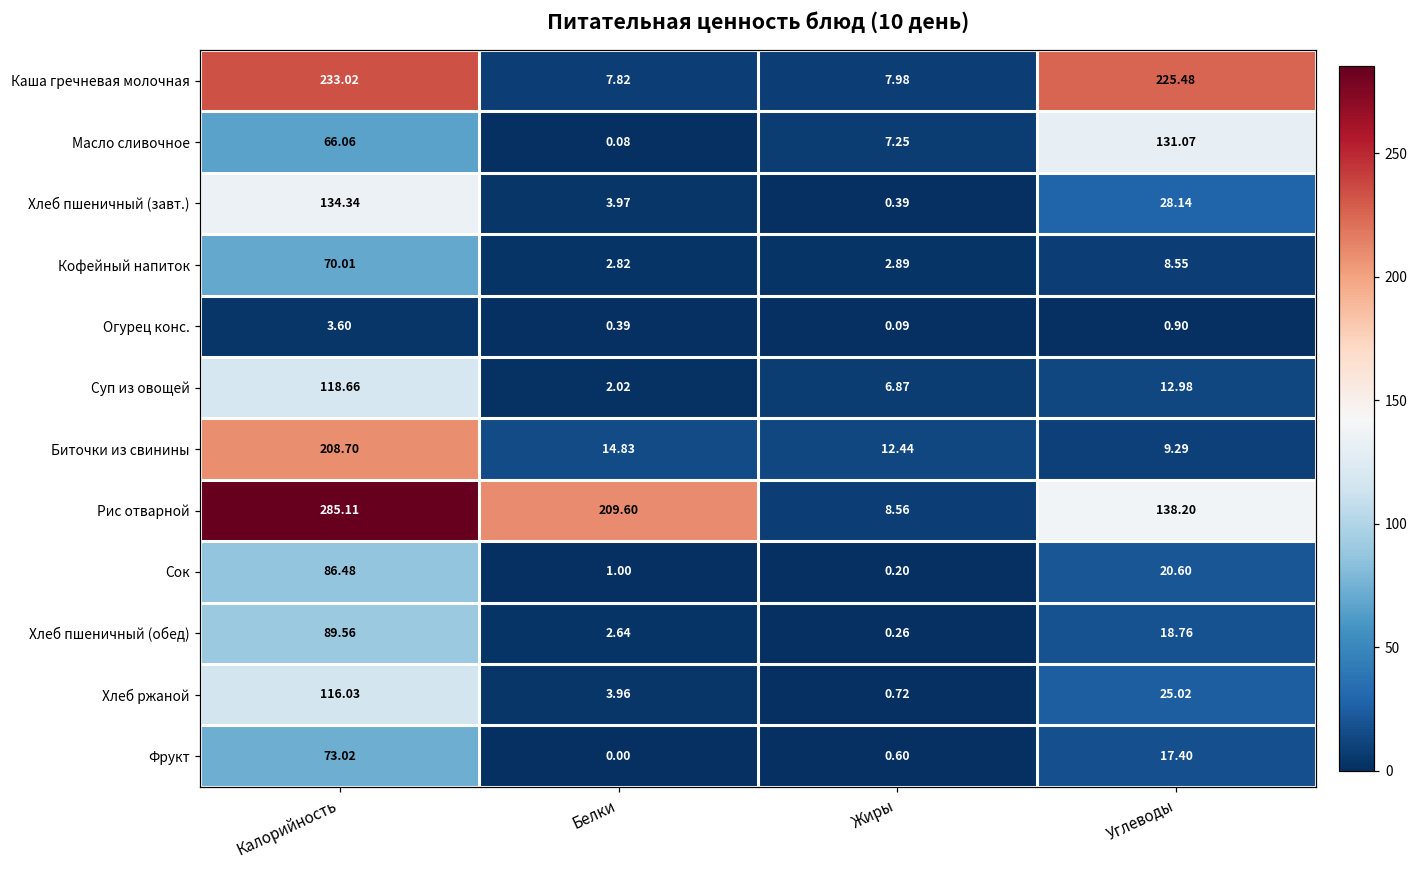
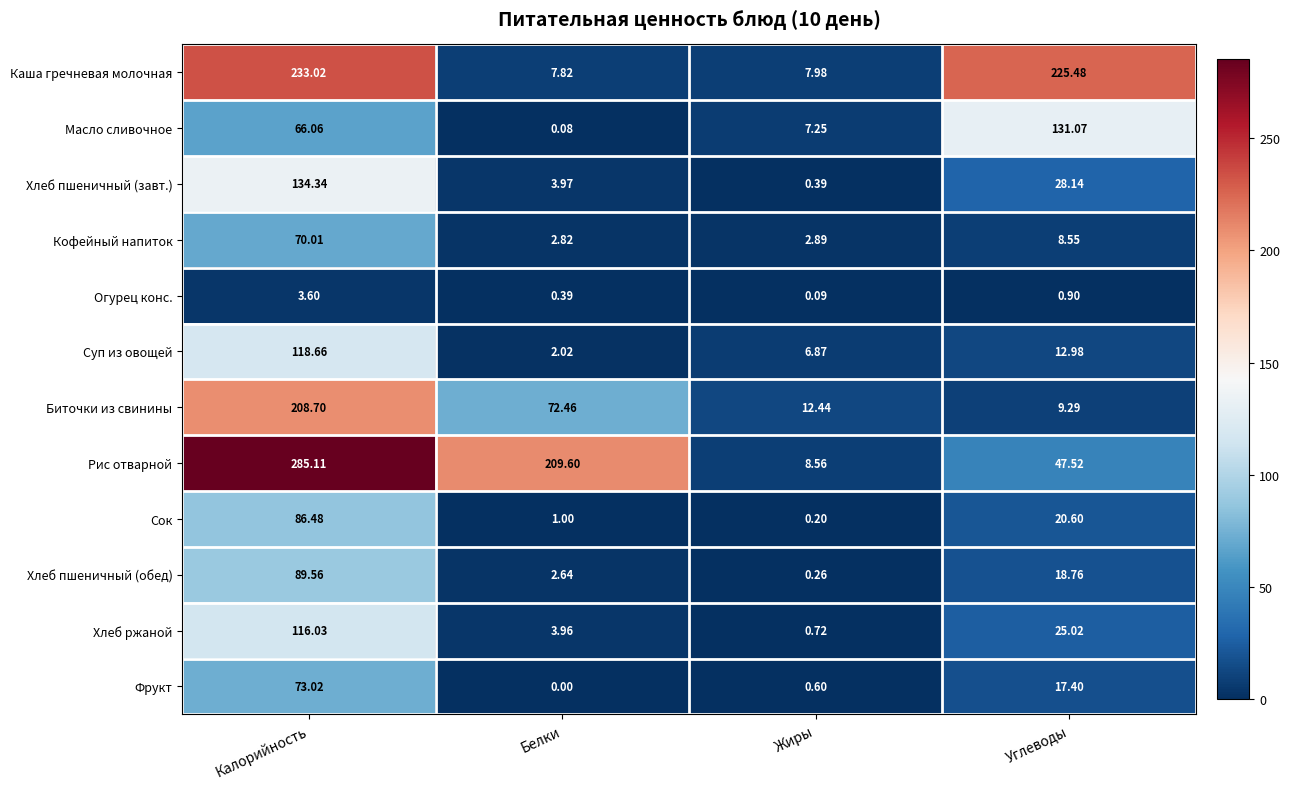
  {
    "Каша гречневая молочная": {
      "Калорийность": 233.02,
      "Белки": 7.82,
      "Жиры": 7.98,
      "Углеводы": 225.48
    },
    "Масло сливочное": {
      "Калорийность": 66.06,
      "Белки": 0.08,
      "Жиры": 7.25,
      "Углеводы": 131.07
    },
    "Хлеб пшеничный (завт.)": {
      "Калорийность": 134.34,
      "Белки": 3.97,
      "Жиры": 0.39,
      "Углеводы": 28.14
    },
    "Кофейный напиток": {
      "Калорийность": 70.01,
      "Белки": 2.82,
      "Жиры": 2.89,
      "Углеводы": 8.55
    },
    "Огурец конс.": {
      "Калорийность": 3.60,
      "Белки": 0.39,
      "Жиры": 0.09,
      "Углеводы": 0.90
    },
    "Суп из овощей": {
      "Калорийность": 118.66,
      "Белки": 2.02,
      "Жиры": 6.87,
      "Углеводы": 12.98
    },
    "Биточки из свинины": {
      "Калорийность": 208.70,
-     "Белки": 14.83,
+     "Белки": 72.46,
      "Жиры": 12.44,
      "Углеводы": 9.29
    },
    "Рис отварной": {
      "Калорийность": 285.11,
      "Белки": 209.60,
      "Жиры": 8.56,
-     "Углеводы": 138.20
+     "Углеводы": 47.52
    },
    "Сок": {
      "Калорийность": 86.48,
      "Белки": 1.00,
      "Жиры": 0.20,
      "Углеводы": 20.60
    },
    "Хлеб пшеничный (обед)": {
      "Калорийность": 89.56,
      "Белки": 2.64,
      "Жиры": 0.26,
      "Углеводы": 18.76
    },
    "Хлеб ржаной": {
      "Калорийность": 116.03,
      "Белки": 3.96,
      "Жиры": 0.72,
      "Углеводы": 25.02
    },
    "Фрукт": {
      "Калорийность": 73.02,
      "Белки": 0.00,
      "Жиры": 0.60,
      "Углеводы": 17.40
    }
  }
